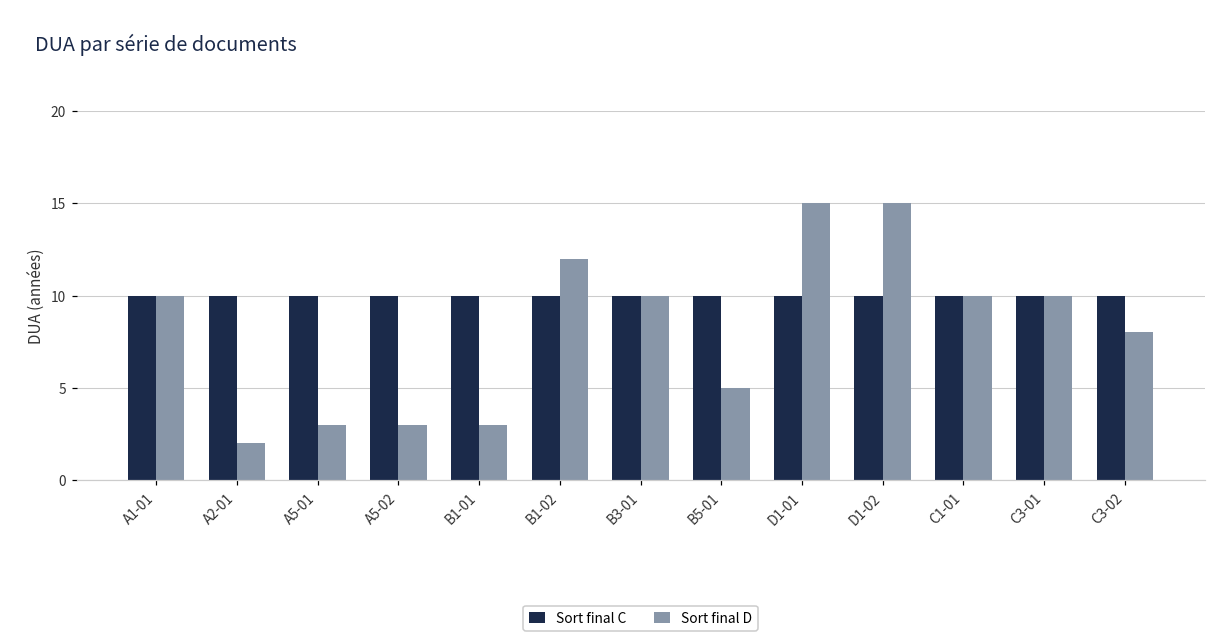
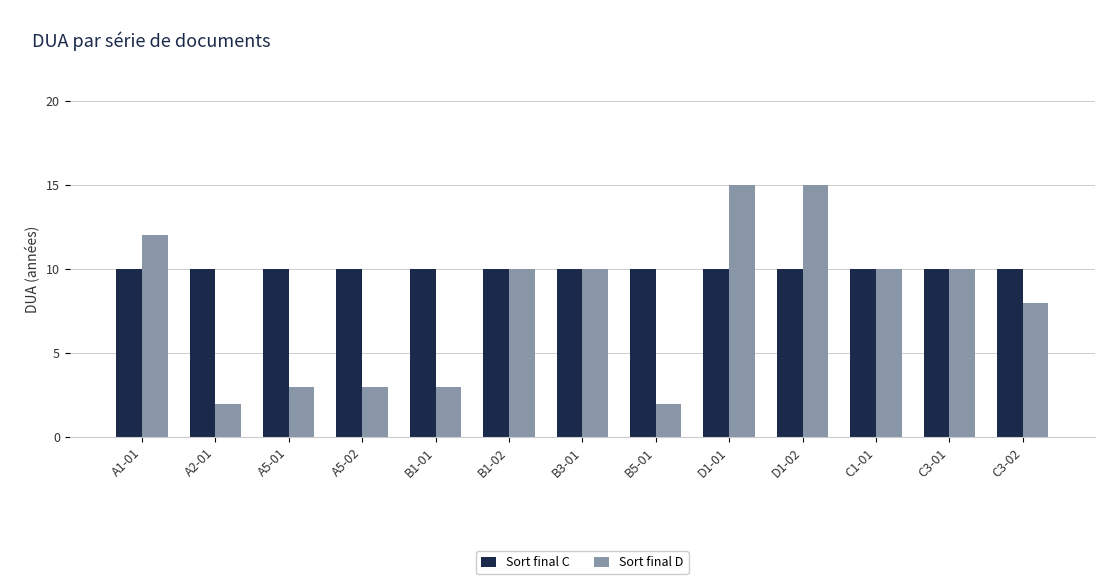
  {
    "Sort final C": {
      "A1-01": 10,
      "A2-01": 10,
      "A5-01": 10,
      "A5-02": 10,
      "B1-01": 10,
      "B1-02": 10,
      "B3-01": 10,
      "B5-01": 10,
      "D1-01": 10,
      "D1-02": 10,
      "C1-01": 10,
      "C3-01": 10,
      "C3-02": 10
    },
    "Sort final D": {
-     "A1-01": 10,
+     "A1-01": 12,
      "A2-01": 2,
      "A5-01": 3,
      "A5-02": 3,
      "B1-01": 3,
-     "B1-02": 12,
+     "B1-02": 10,
      "B3-01": 10,
-     "B5-01": 5,
+     "B5-01": 2,
      "D1-01": 15,
      "D1-02": 15,
      "C1-01": 10,
      "C3-01": 10,
      "C3-02": 8
    }
  }
